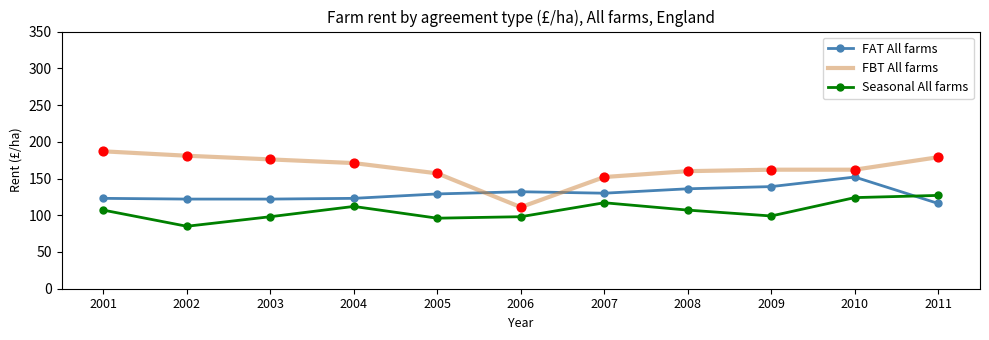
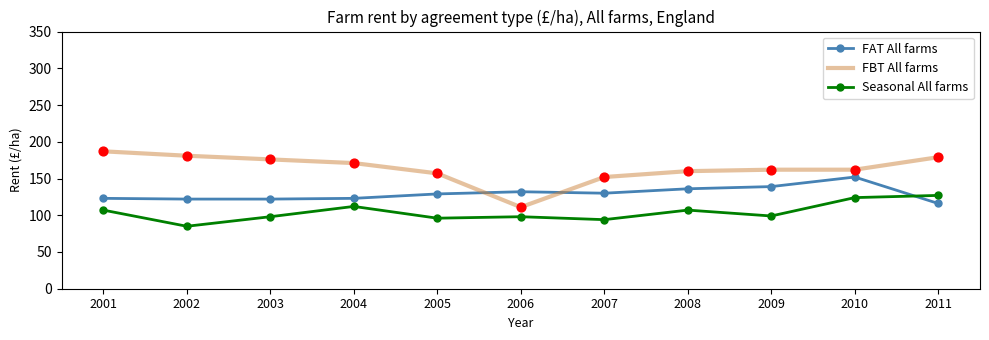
  {
    "FAT All farms": {
      "2001": 120,
      "2002": 120,
      "2003": 120,
      "2004": 120,
      "2005": 130,
      "2006": 130,
      "2007": 130,
      "2008": 140,
      "2009": 140,
      "2010": 150,
      "2011": 120
    },
    "FBT All farms": {
      "2001": 190,
      "2002": 180,
      "2003": 180,
      "2004": 170,
      "2005": 160,
      "2006": 110,
      "2007": 150,
      "2008": 160,
      "2009": 160,
      "2010": 160,
      "2011": 180
    },
    "Seasonal All farms": {
      "2001": 110,
      "2002": 90,
      "2003": 100,
      "2004": 110,
      "2005": 100,
      "2006": 100,
-     "2007": 120,
+     "2007": 90,
      "2008": 110,
      "2009": 100,
      "2010": 120,
      "2011": 130
    }
  }
